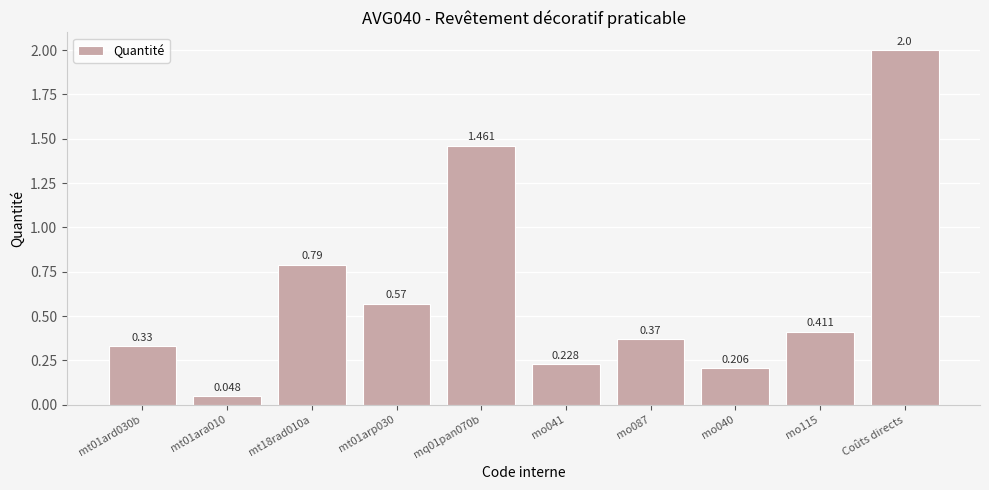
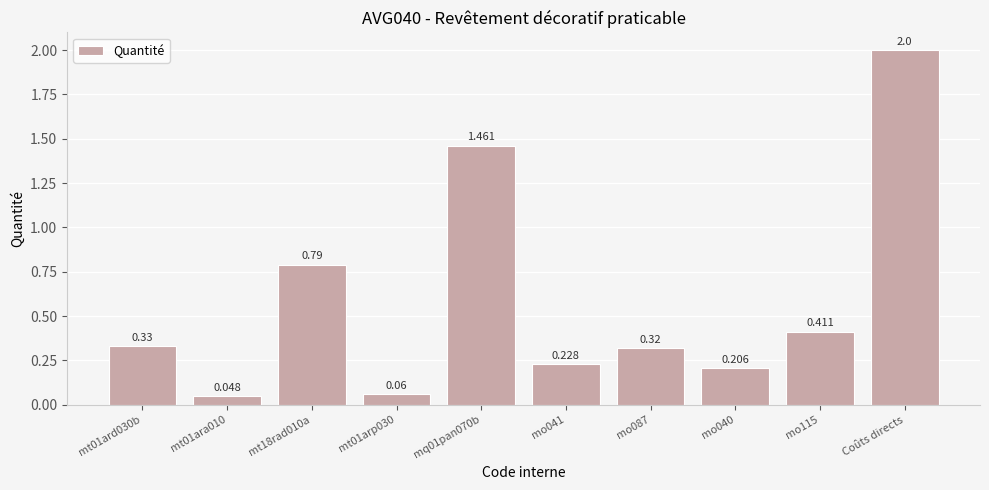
  {
    "mt01ard030b": 0.33,
    "mt01ara010": 0.048,
    "mt18rad010a": 0.79,
-   "mt01arp030": 0.57,
+   "mt01arp030": 0.06,
    "mq01pan070b": 1.461,
    "mo041": 0.228,
-   "mo087": 0.37,
+   "mo087": 0.32,
    "mo040": 0.206,
    "mo115": 0.411,
    "Coûts directs": 2.0
  }
